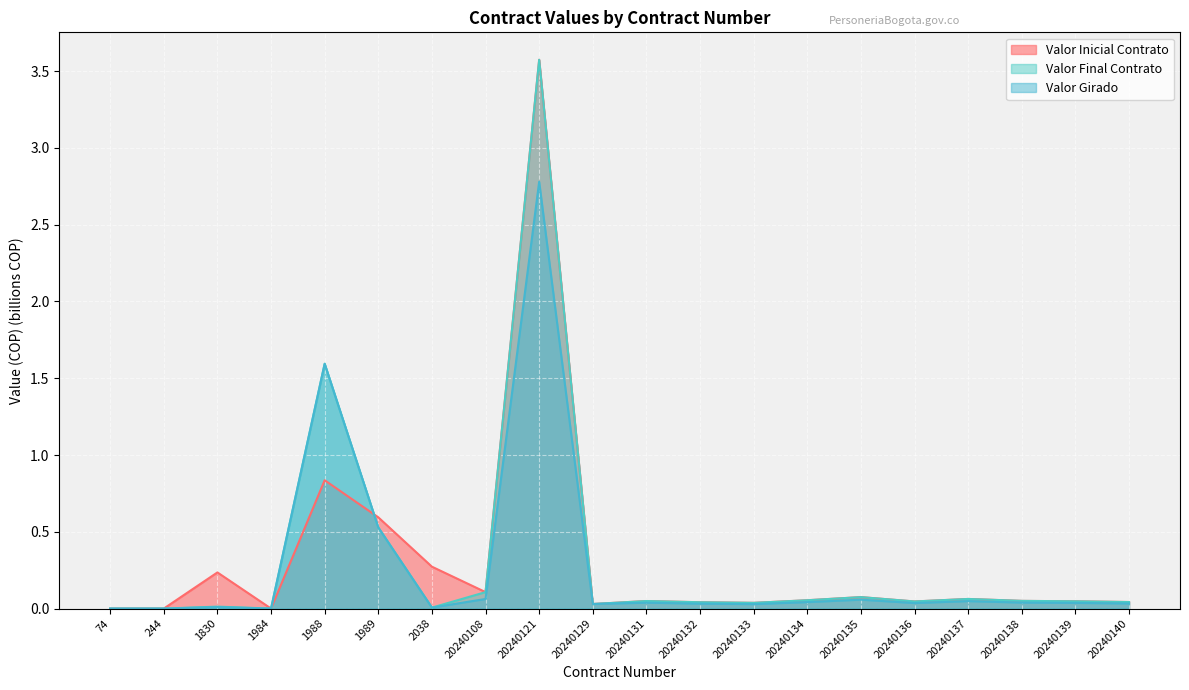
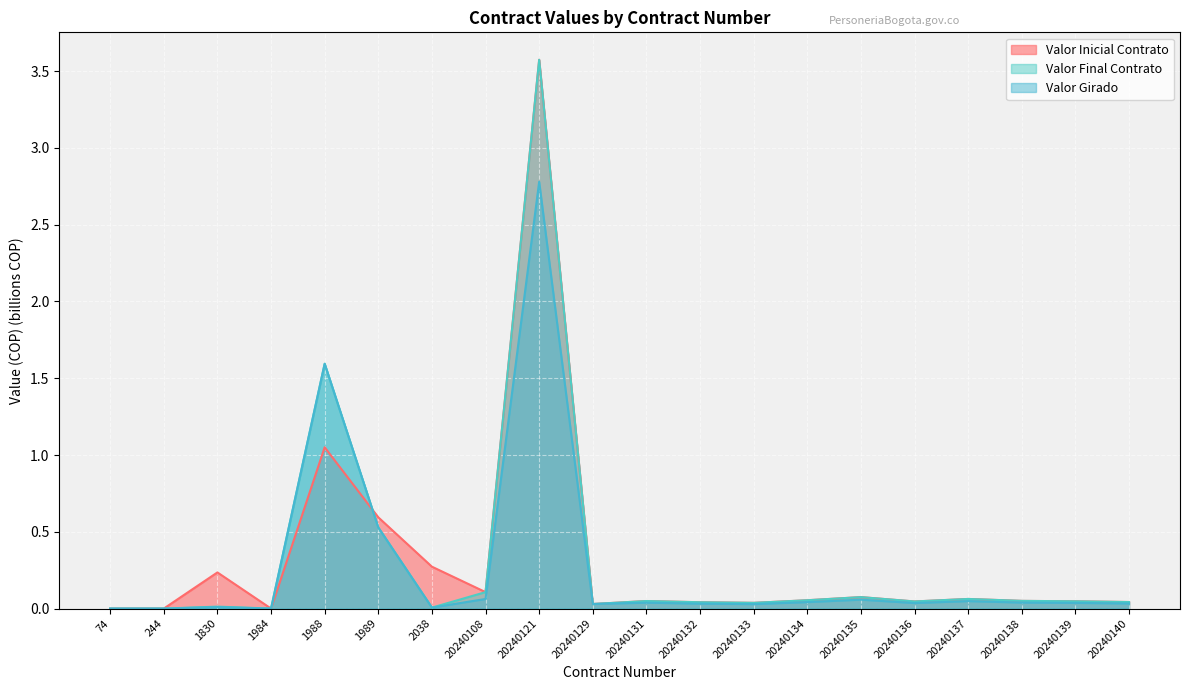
  {
    "Valor Inicial Contrato": {
      "1830": 0.24,
-     "1988": 0.84,
+     "1988": 1.05,
      "1989": 0.59,
      "2038": 0.27
    }
  }
